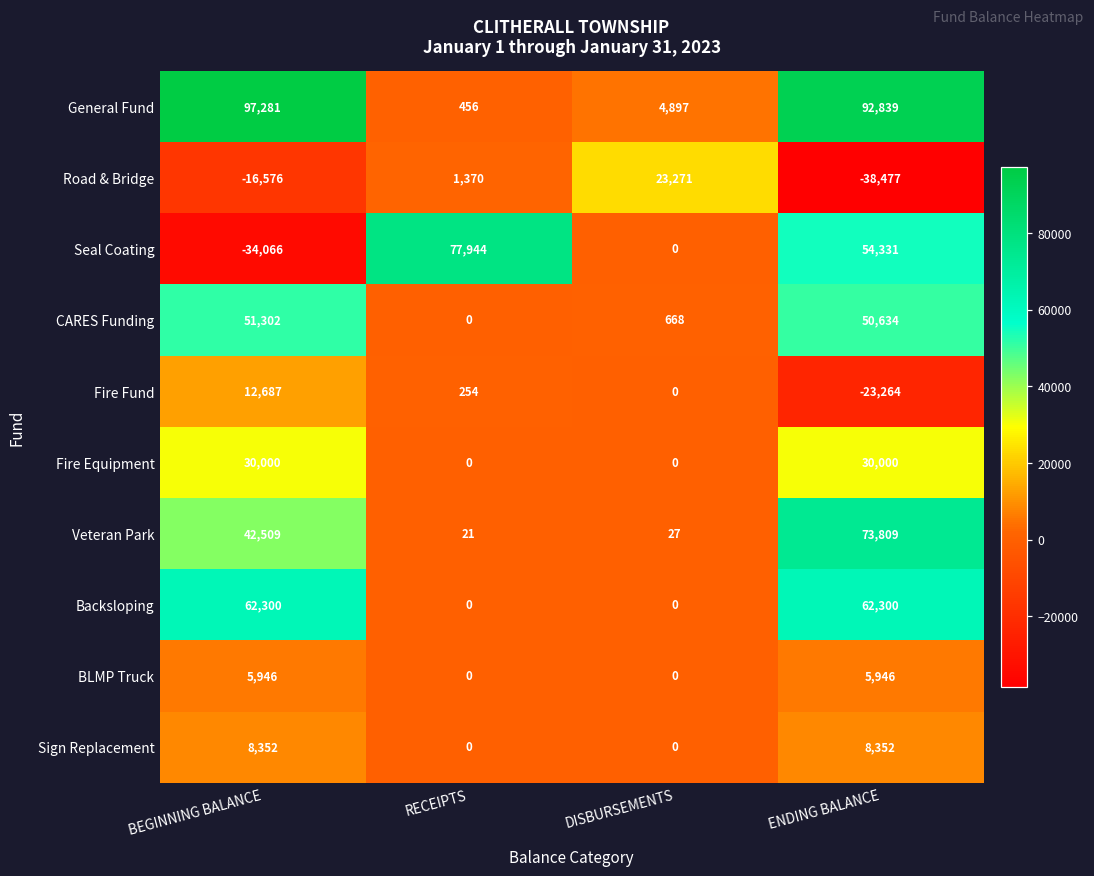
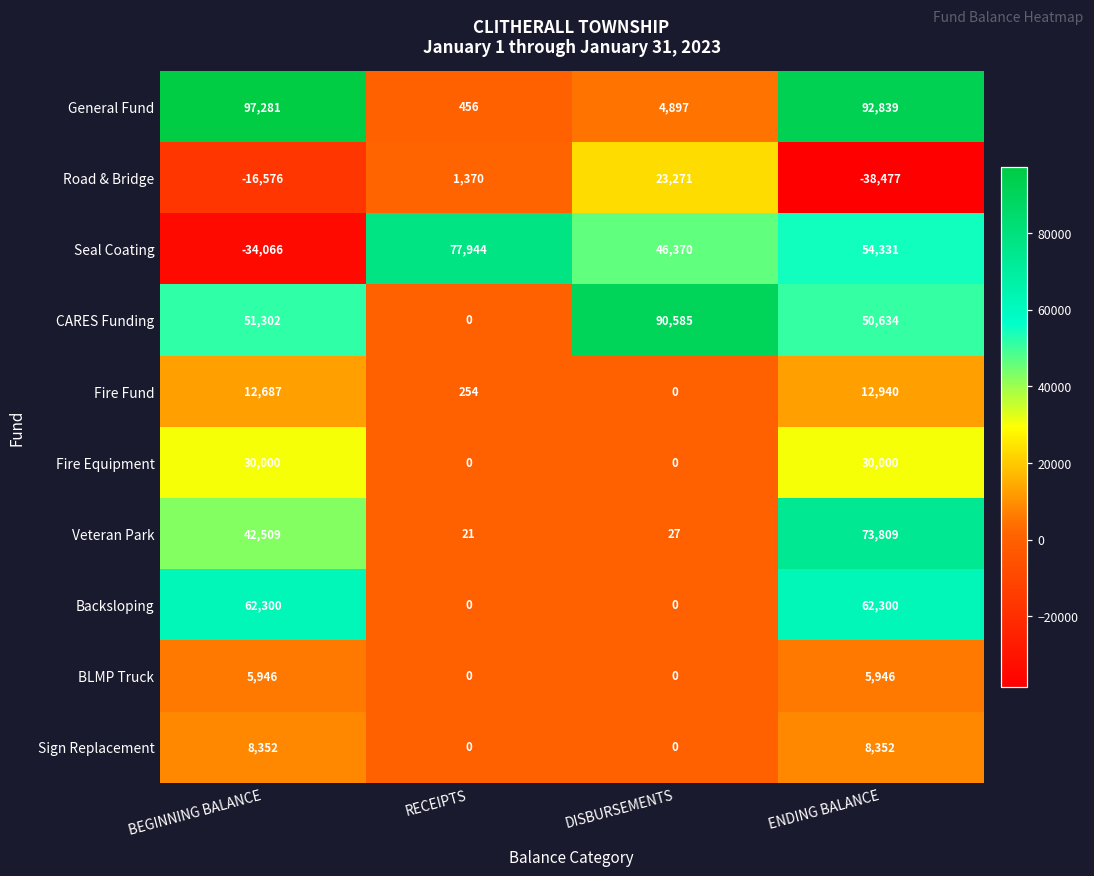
  {
    "General Fund": {
      "BEGINNING BALANCE": "97,281",
      "RECEIPTS": "456",
      "DISBURSEMENTS": "4,897",
      "ENDING BALANCE": "92,839"
    },
    "Road & Bridge": {
      "BEGINNING BALANCE": "-16,576",
      "RECEIPTS": "1,370",
      "DISBURSEMENTS": "23,271",
      "ENDING BALANCE": "-38,477"
    },
    "Seal Coating": {
      "BEGINNING BALANCE": "-34,066",
      "RECEIPTS": "77,944",
-     "DISBURSEMENTS": "0",
+     "DISBURSEMENTS": "46,370",
      "ENDING BALANCE": "54,331"
    },
    "CARES Funding": {
      "BEGINNING BALANCE": "51,302",
      "RECEIPTS": "0",
-     "DISBURSEMENTS": "668",
+     "DISBURSEMENTS": "90,585",
      "ENDING BALANCE": "50,634"
    },
    "Fire Fund": {
      "BEGINNING BALANCE": "12,687",
      "RECEIPTS": "254",
      "DISBURSEMENTS": "0",
-     "ENDING BALANCE": "-23,264"
+     "ENDING BALANCE": "12,940"
    },
    "Fire Equipment": {
      "BEGINNING BALANCE": "30,000",
      "RECEIPTS": "0",
      "DISBURSEMENTS": "0",
      "ENDING BALANCE": "30,000"
    },
    "Veteran Park": {
      "BEGINNING BALANCE": "42,509",
      "RECEIPTS": "21",
      "DISBURSEMENTS": "27",
      "ENDING BALANCE": "73,809"
    },
    "Backsloping": {
      "BEGINNING BALANCE": "62,300",
      "RECEIPTS": "0",
      "DISBURSEMENTS": "0",
      "ENDING BALANCE": "62,300"
    },
    "BLMP Truck": {
      "BEGINNING BALANCE": "5,946",
      "RECEIPTS": "0",
      "DISBURSEMENTS": "0",
      "ENDING BALANCE": "5,946"
    },
    "Sign Replacement": {
      "BEGINNING BALANCE": "8,352",
      "RECEIPTS": "0",
      "DISBURSEMENTS": "0",
      "ENDING BALANCE": "8,352"
    }
  }
